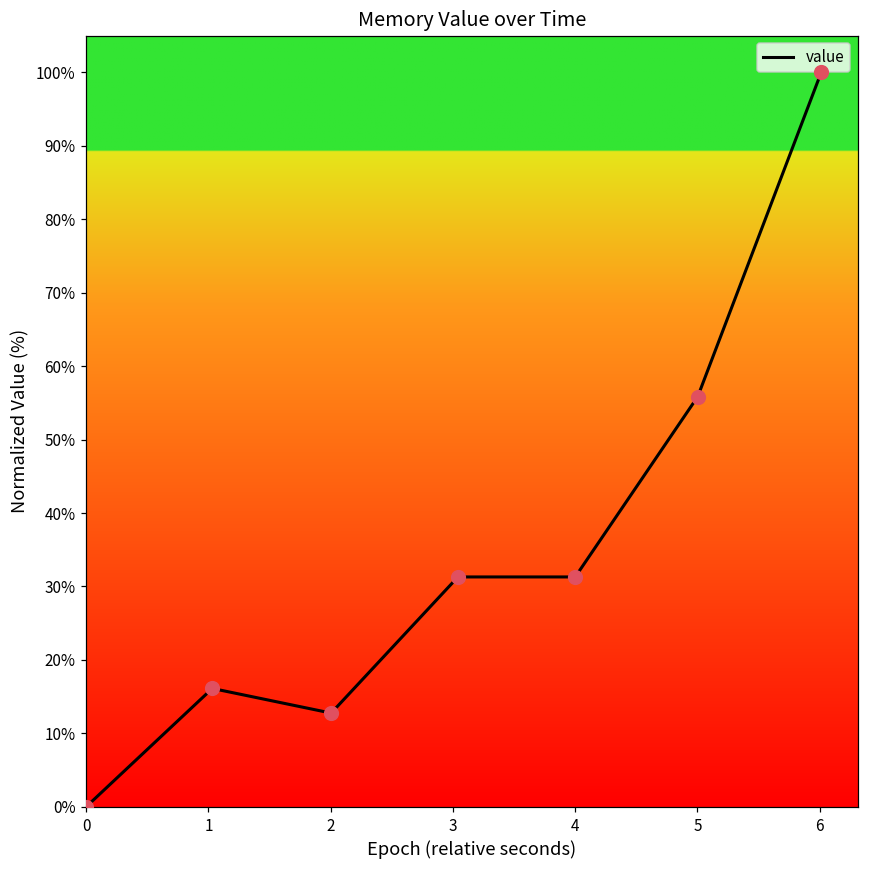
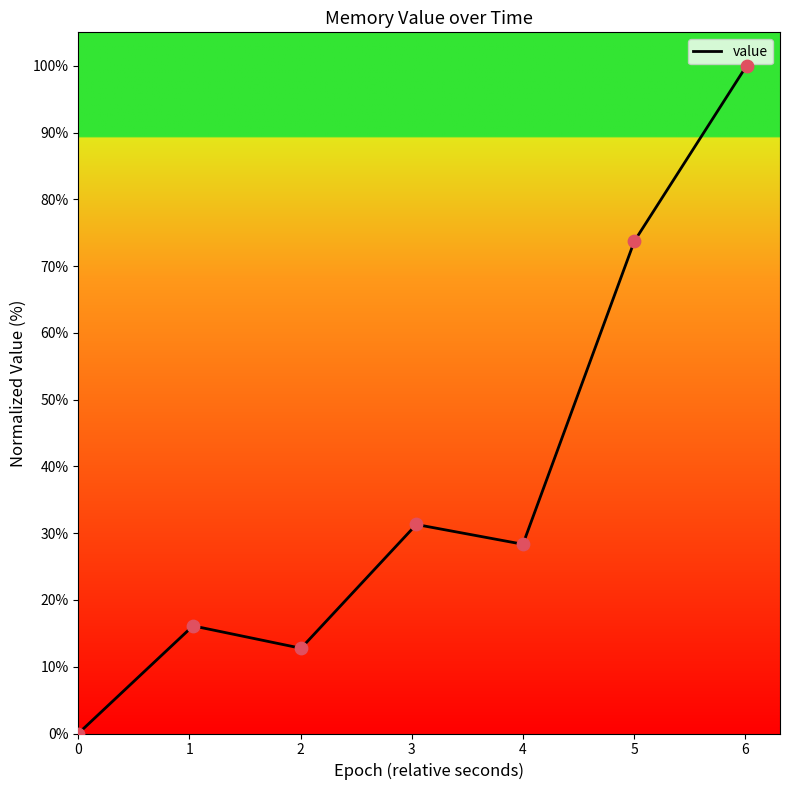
  {
    "0": "0%",
    "2": "13%",
-   "4": "31%",
-   "5": "56%",
+   "4": "28%",
+   "5": "74%",
    "6": "100%"
  }
